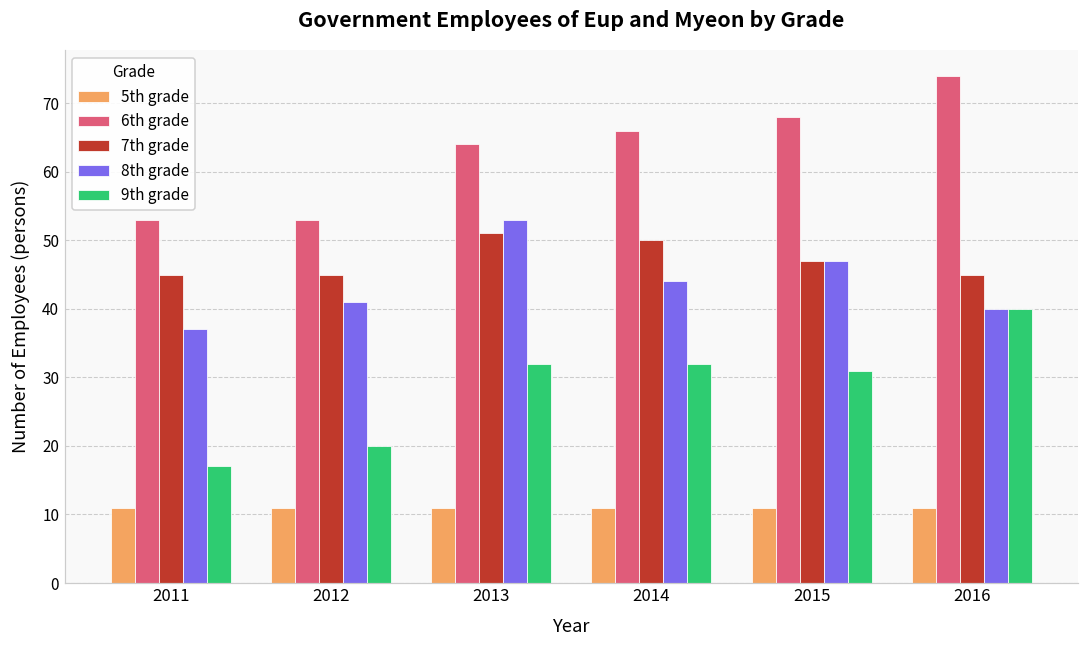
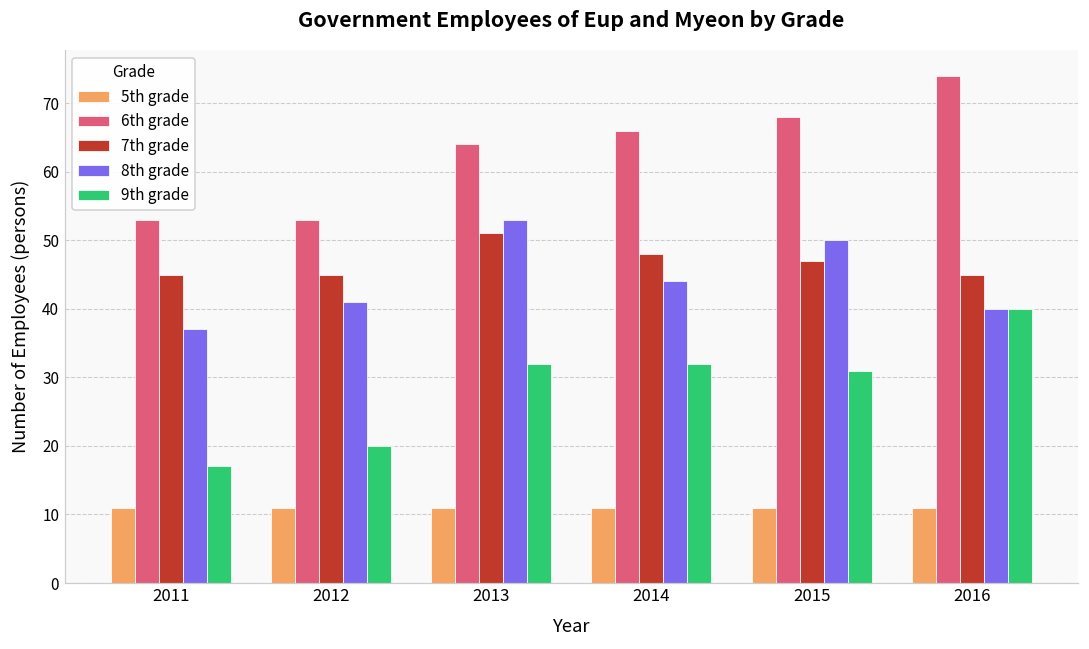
  {
    "5th grade": {
      "2011": 11,
      "2012": 11,
      "2013": 11,
      "2014": 11,
      "2015": 11,
      "2016": 11
    },
    "6th grade": {
      "2011": 53,
      "2012": 53,
      "2013": 64,
      "2014": 66,
      "2015": 68,
      "2016": 74
    },
    "7th grade": {
      "2011": 45,
      "2012": 45,
      "2013": 51,
-     "2014": 50,
+     "2014": 48,
      "2015": 47,
      "2016": 45
    },
    "8th grade": {
      "2011": 37,
      "2012": 41,
      "2013": 53,
      "2014": 44,
-     "2015": 47,
+     "2015": 50,
      "2016": 40
    },
    "9th grade": {
      "2011": 17,
      "2012": 20,
      "2013": 32,
      "2014": 32,
      "2015": 31,
      "2016": 40
    }
  }
